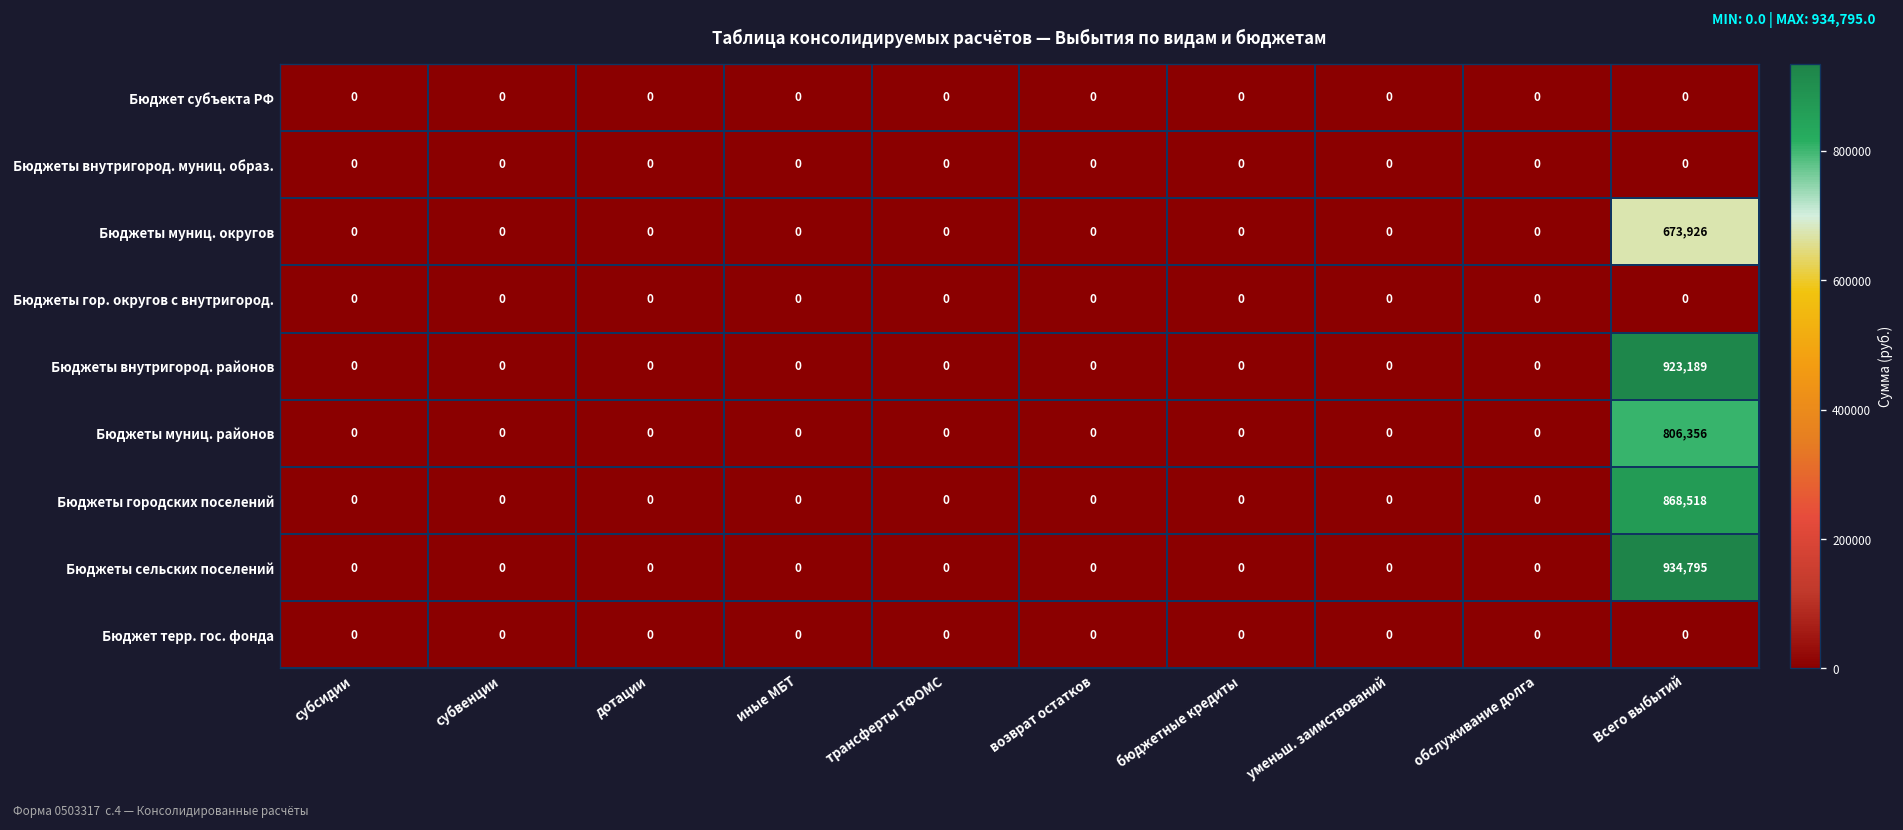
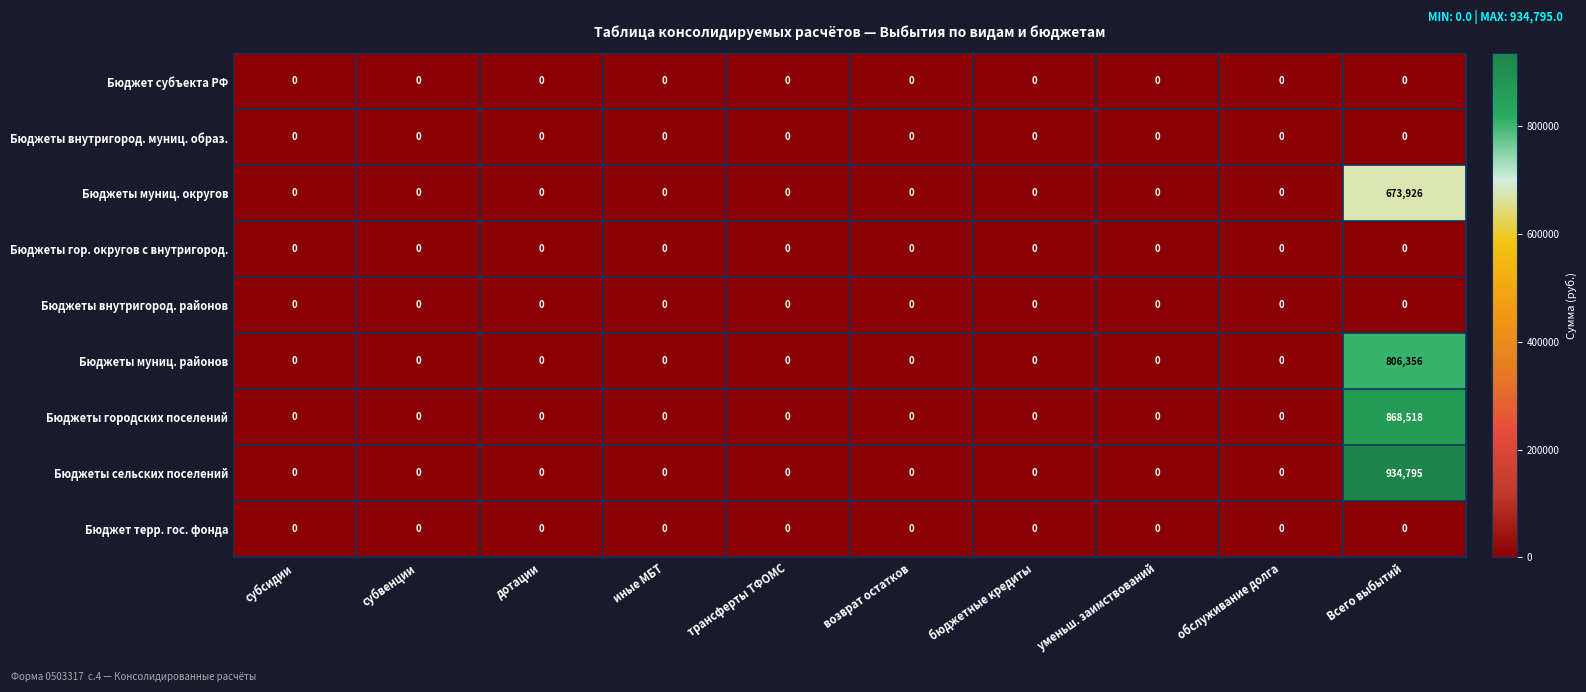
  {
    "Бюджет субъекта РФ": {
      "субсидии": "0",
      "субвенции": "0",
      "дотации": "0",
      "иные МБТ": "0",
      "трансферты ТФОМС": "0",
      "возврат остатков": "0",
      "бюджетные кредиты": "0",
      "уменьш. заимствований": "0",
      "обслуживание долга": "0",
      "Всего выбытий": "0"
    },
    "Бюджеты внутригород. муниц. образ.": {
      "субсидии": "0",
      "субвенции": "0",
      "дотации": "0",
      "иные МБТ": "0",
      "трансферты ТФОМС": "0",
      "возврат остатков": "0",
      "бюджетные кредиты": "0",
      "уменьш. заимствований": "0",
      "обслуживание долга": "0",
      "Всего выбытий": "0"
    },
    "Бюджеты муниц. округов": {
      "субсидии": "0",
      "субвенции": "0",
      "дотации": "0",
      "иные МБТ": "0",
      "трансферты ТФОМС": "0",
      "возврат остатков": "0",
      "бюджетные кредиты": "0",
      "уменьш. заимствований": "0",
      "обслуживание долга": "0",
      "Всего выбытий": "673,926"
    },
    "Бюджеты гор. округов с внутригород.": {
      "субсидии": "0",
      "субвенции": "0",
      "дотации": "0",
      "иные МБТ": "0",
      "трансферты ТФОМС": "0",
      "возврат остатков": "0",
      "бюджетные кредиты": "0",
      "уменьш. заимствований": "0",
      "обслуживание долга": "0",
      "Всего выбытий": "0"
    },
    "Бюджеты внутригород. районов": {
      "субсидии": "0",
      "субвенции": "0",
      "дотации": "0",
      "иные МБТ": "0",
      "трансферты ТФОМС": "0",
      "возврат остатков": "0",
      "бюджетные кредиты": "0",
      "уменьш. заимствований": "0",
      "обслуживание долга": "0",
-     "Всего выбытий": "923,189"
+     "Всего выбытий": "0"
    },
    "Бюджеты муниц. районов": {
      "субсидии": "0",
      "субвенции": "0",
      "дотации": "0",
      "иные МБТ": "0",
      "трансферты ТФОМС": "0",
      "возврат остатков": "0",
      "бюджетные кредиты": "0",
      "уменьш. заимствований": "0",
      "обслуживание долга": "0",
      "Всего выбытий": "806,356"
    },
    "Бюджеты городских поселений": {
      "субсидии": "0",
      "субвенции": "0",
      "дотации": "0",
      "иные МБТ": "0",
      "трансферты ТФОМС": "0",
      "возврат остатков": "0",
      "бюджетные кредиты": "0",
      "уменьш. заимствований": "0",
      "обслуживание долга": "0",
      "Всего выбытий": "868,518"
    },
    "Бюджеты сельских поселений": {
      "субсидии": "0",
      "субвенции": "0",
      "дотации": "0",
      "иные МБТ": "0",
      "трансферты ТФОМС": "0",
      "возврат остатков": "0",
      "бюджетные кредиты": "0",
      "уменьш. заимствований": "0",
      "обслуживание долга": "0",
      "Всего выбытий": "934,795"
    },
    "Бюджет терр. гос. фонда": {
      "субсидии": "0",
      "субвенции": "0",
      "дотации": "0",
      "иные МБТ": "0",
      "трансферты ТФОМС": "0",
      "возврат остатков": "0",
      "бюджетные кредиты": "0",
      "уменьш. заимствований": "0",
      "обслуживание долга": "0",
      "Всего выбытий": "0"
    }
  }
